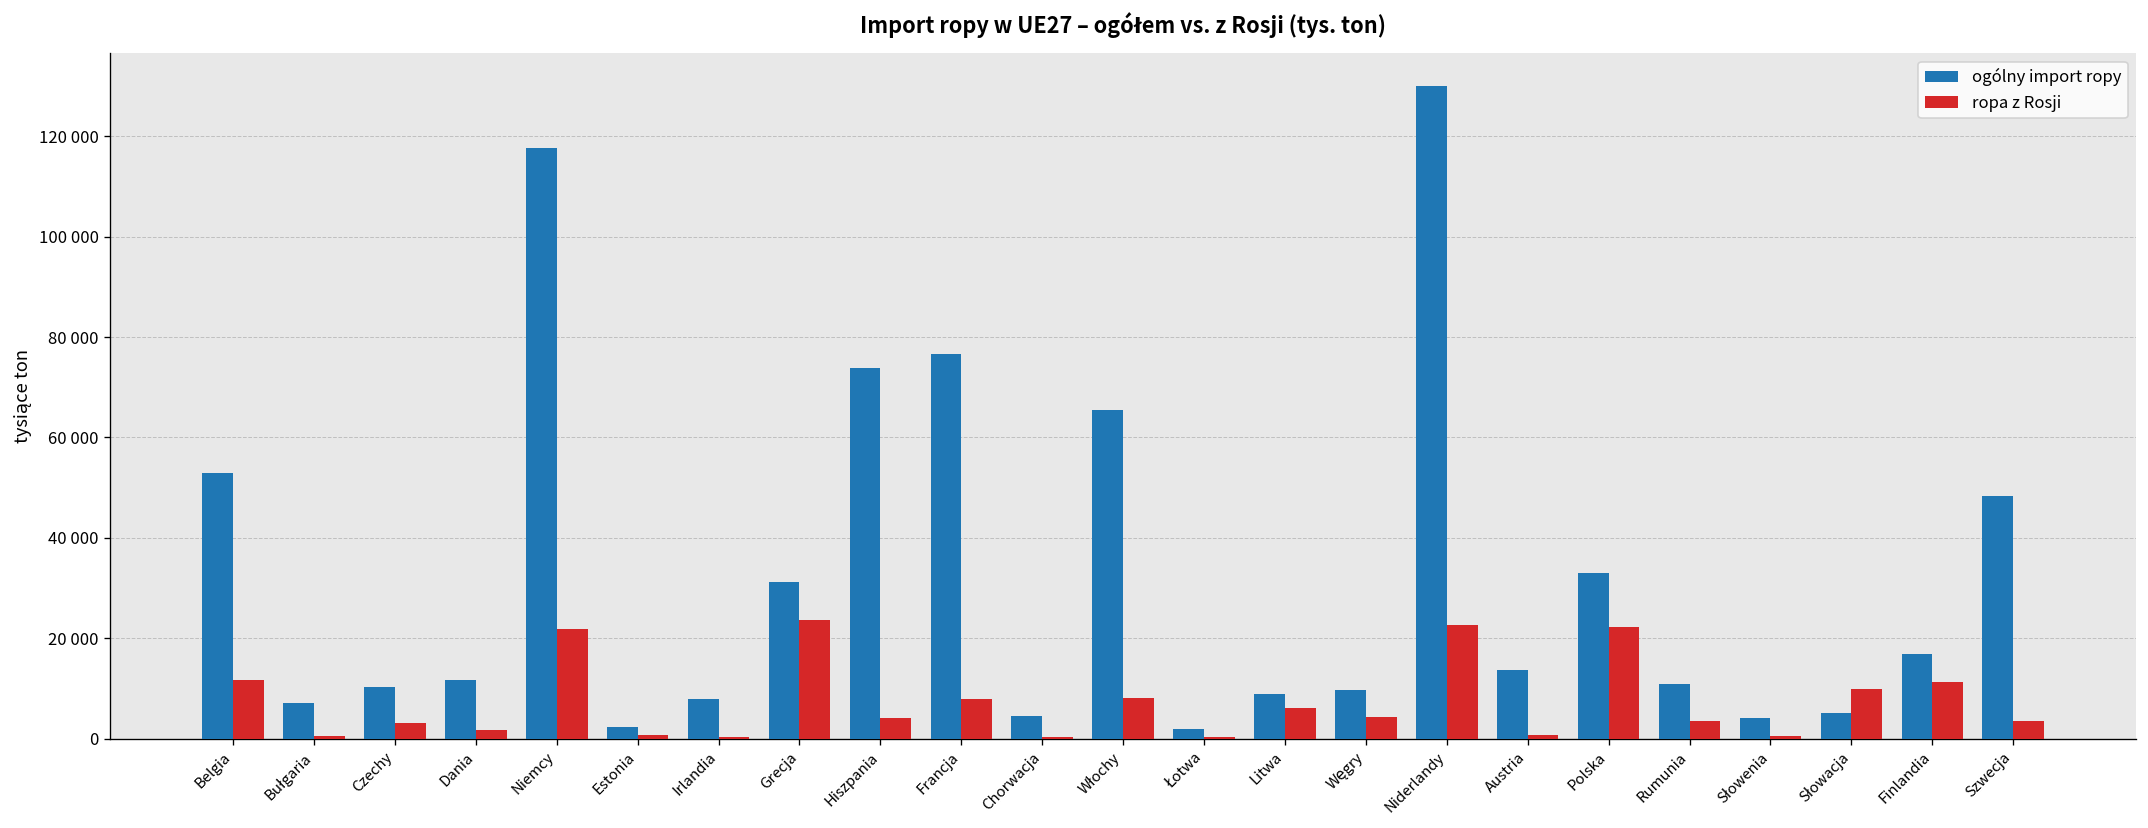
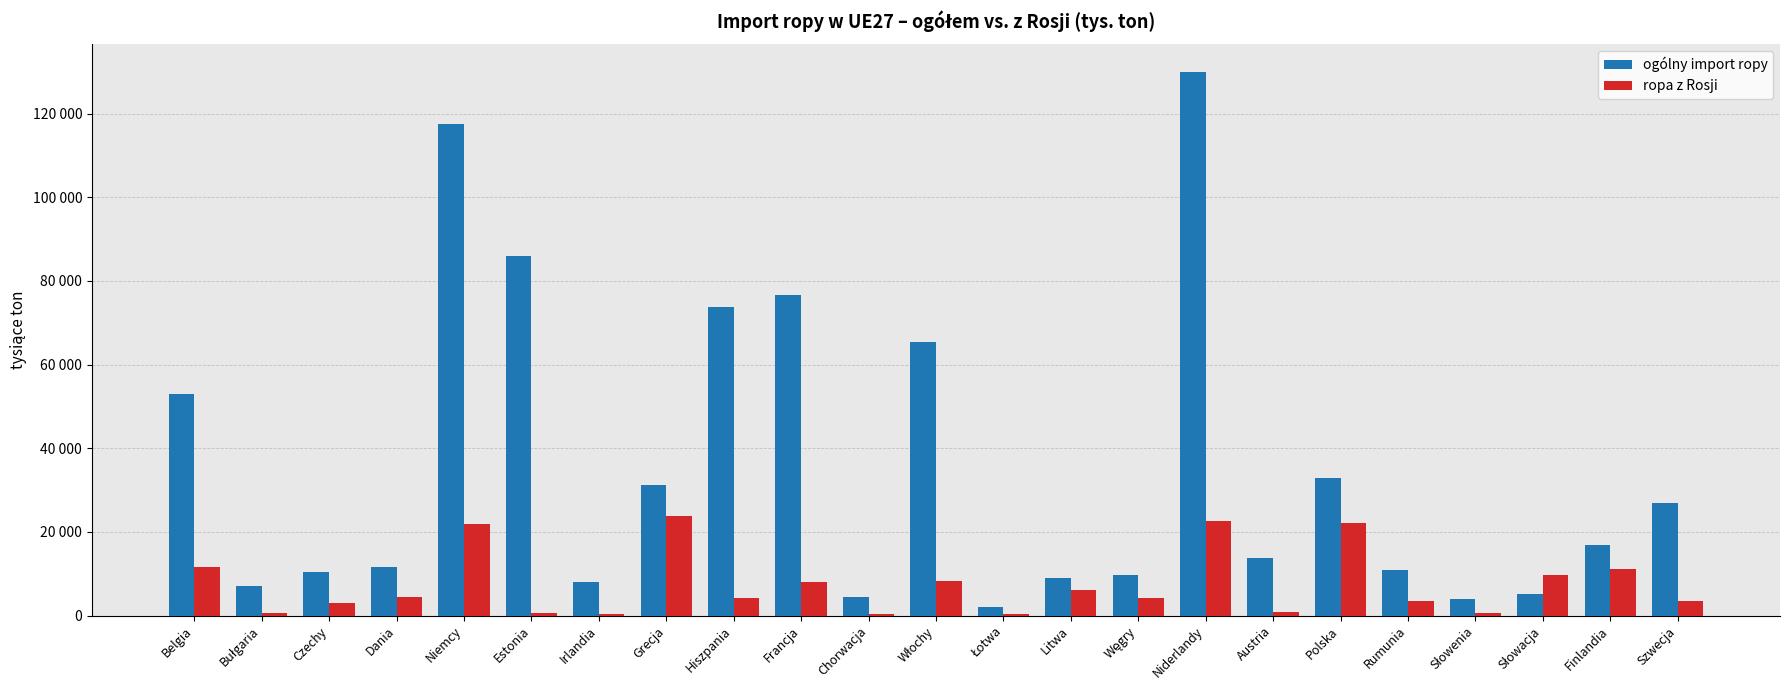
  {
    "ogólny import ropy": {
      "Belgia": 53000,
      "Bułgaria": 7000,
      "Czechy": 10000,
      "Dania": 12000,
      "Niemcy": 118000,
-     "Estonia": 2000,
+     "Estonia": 86000,
      "Irlandia": 8000,
      "Grecja": 31000,
      "Hiszpania": 74000,
      "Francja": 77000,
      "Chorwacja": 4000,
      "Włochy": 65000,
      "Łotwa": 2000,
      "Litwa": 9000,
      "Węgry": 10000,
      "Niderlandy": 130000,
      "Austria": 14000,
      "Polska": 33000,
      "Rumunia": 11000,
      "Słowenia": 4000,
      "Słowacja": 5000,
      "Finlandia": 17000,
-     "Szwecja": 48000
+     "Szwecja": 27000
    },
    "ropa z Rosji": {
      "Belgia": 12000,
      "Czechy": 3000,
-     "Dania": 2000,
+     "Dania": 4000,
      "Niemcy": 22000,
      "Estonia": 1000,
      "Grecja": 24000,
      "Hiszpania": 4000,
      "Francja": 8000,
      "Włochy": 8000,
      "Litwa": 6000,
      "Węgry": 4000,
      "Niderlandy": 23000,
      "Austria": 1000,
      "Polska": 22000,
      "Rumunia": 4000,
      "Słowacja": 10000,
      "Finlandia": 11000,
      "Szwecja": 3000
    }
  }
